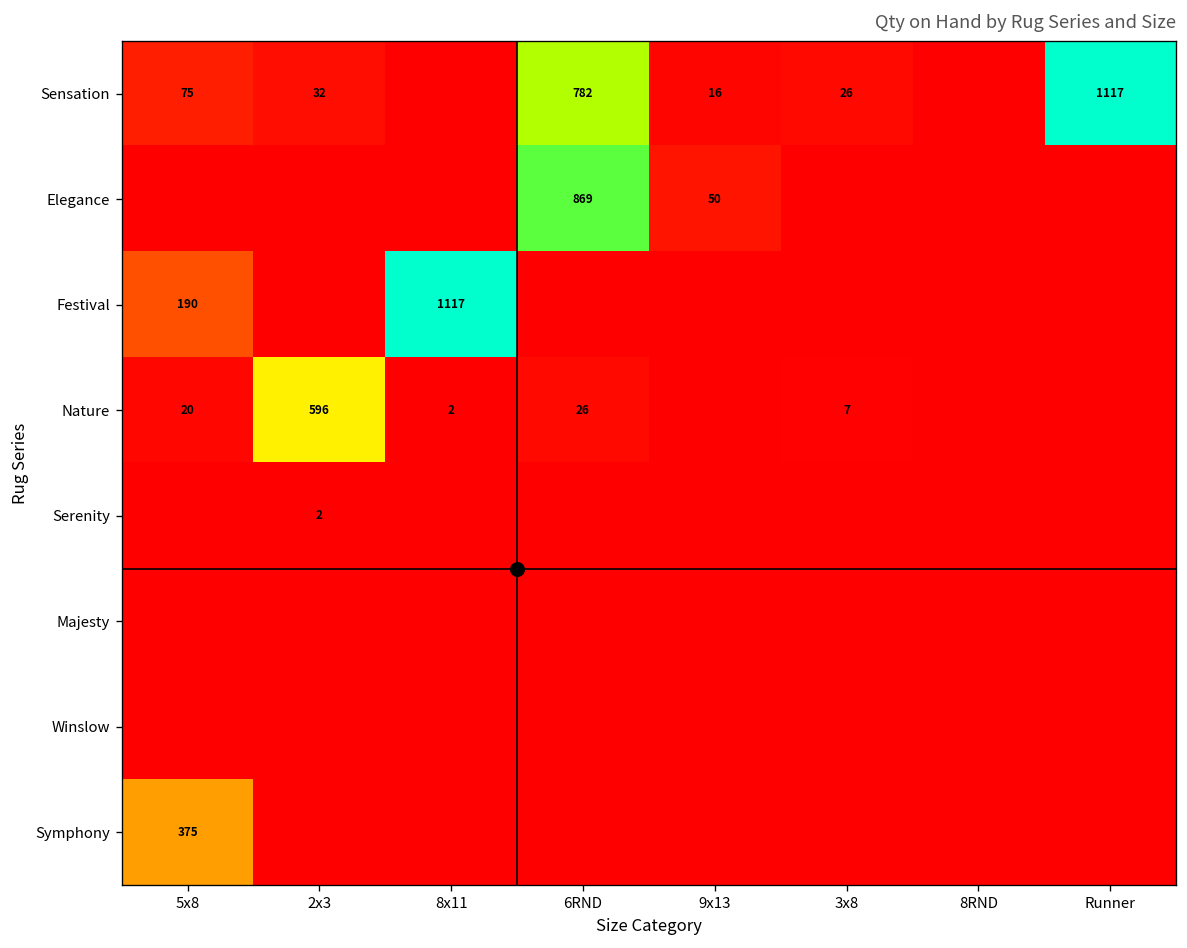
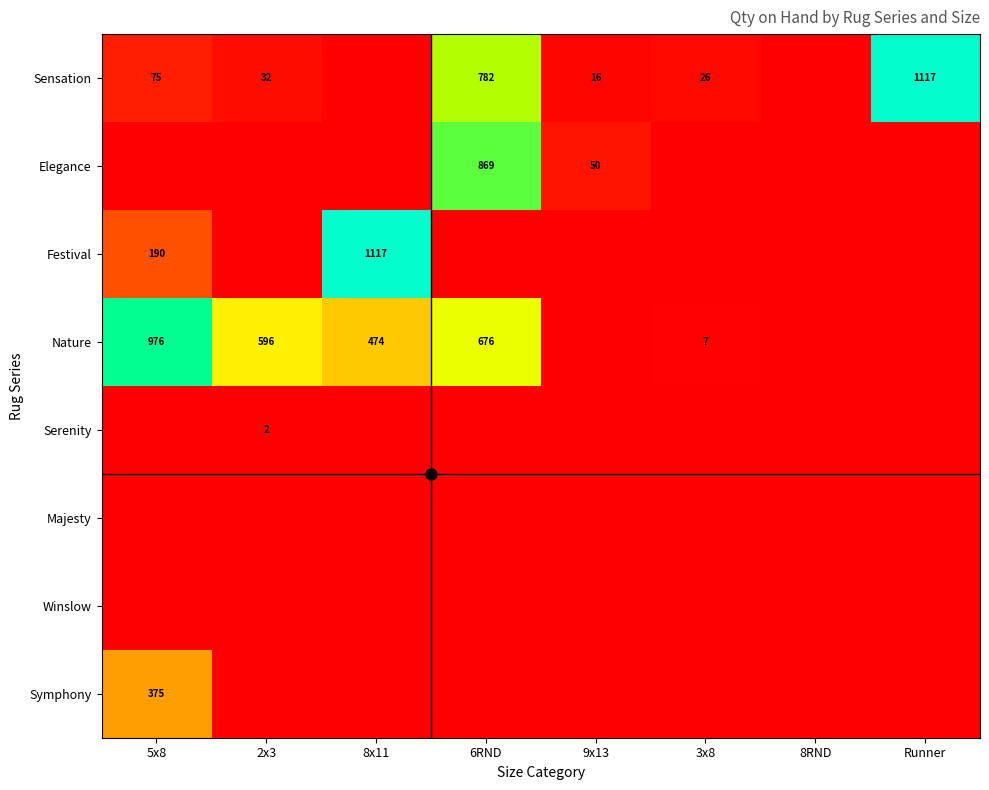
  {
    "Sensation": {
      "5x8": 75,
      "2x3": 32,
      "6RND": 782,
      "9x13": 16,
      "3x8": 26,
      "Runner": 1117
    },
    "Elegance": {
      "6RND": 869,
      "9x13": 50
    },
    "Festival": {
      "5x8": 190,
      "8x11": 1117
    },
    "Nature": {
-     "5x8": 20,
+     "5x8": 976,
      "2x3": 596,
-     "8x11": 2,
-     "6RND": 26,
+     "8x11": 474,
+     "6RND": 676,
      "3x8": 7
    },
    "Serenity": {
      "2x3": 2
    },
    "Symphony": {
      "5x8": 375
    }
  }
